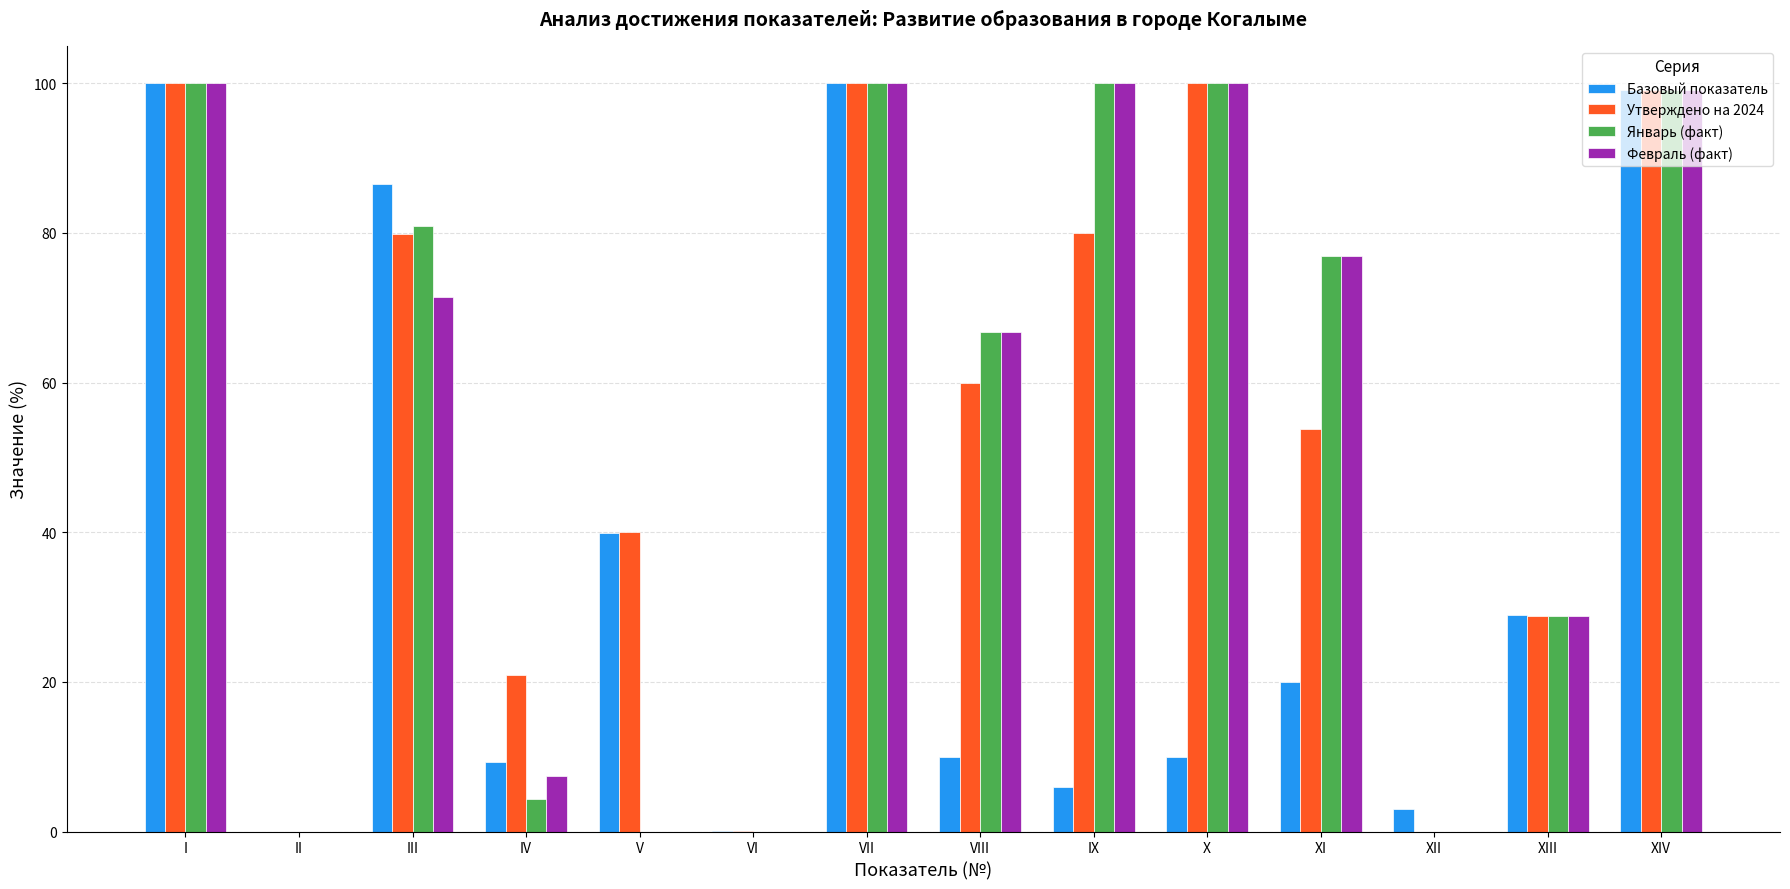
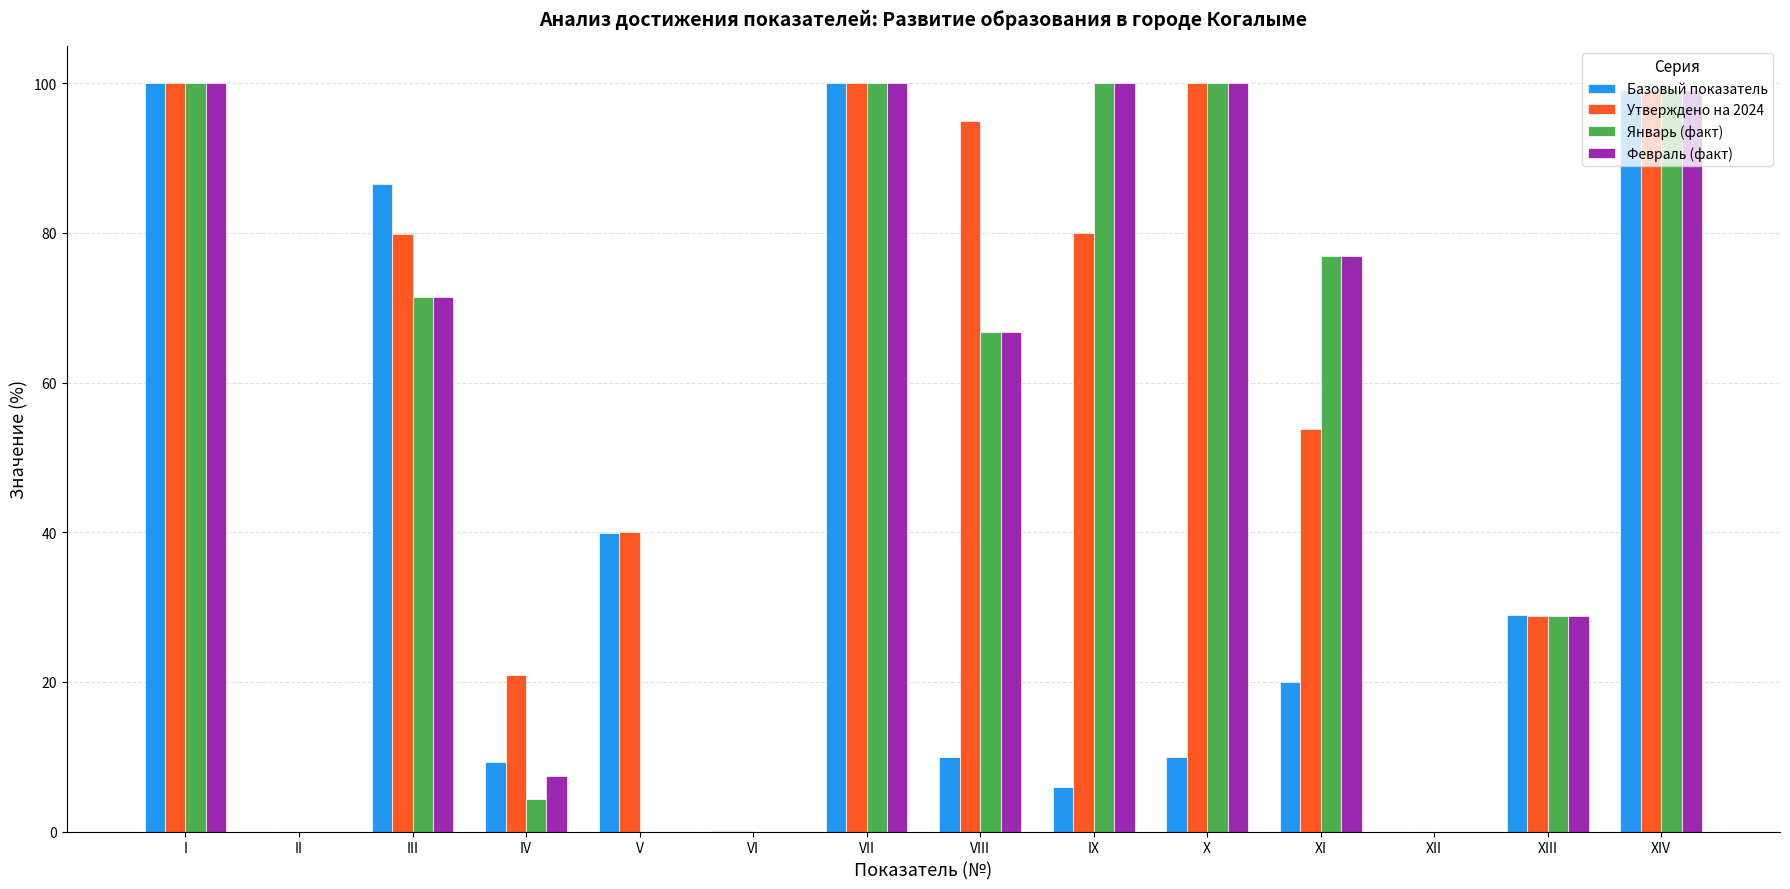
  {
    "Базовый показатель": {
      "I": 100,
      "II": 0,
      "III": 87,
      "IV": 9,
      "V": 40,
      "VII": 100,
      "VIII": 10,
      "IX": 6,
      "X": 10,
      "XI": 20,
-     "XII": 3,
+     "XII": 0,
      "XIII": 29
    },
    "Утверждено на 2024": {
      "I": 100,
      "II": 0,
      "III": 80,
      "IV": 21,
      "V": 40,
      "VII": 100,
-     "VIII": 60,
+     "VIII": 95,
      "IX": 80,
      "X": 100,
      "XI": 54,
      "XII": 0,
      "XIII": 29
    },
    "Январь (факт)": {
      "I": 100,
      "II": 0,
-     "III": 81,
+     "III": 71,
      "IV": 4,
      "V": 0,
      "VII": 100,
      "VIII": 67,
      "IX": 100,
      "X": 100,
      "XI": 77,
      "XII": 0,
      "XIII": 29
    },
    "Февраль (факт)": {
      "I": 100,
      "II": 0,
      "III": 72,
      "IV": 7,
      "V": 0,
      "VII": 100,
      "VIII": 67,
      "IX": 100,
      "X": 100,
      "XI": 77,
      "XII": 0,
      "XIII": 29
    }
  }
